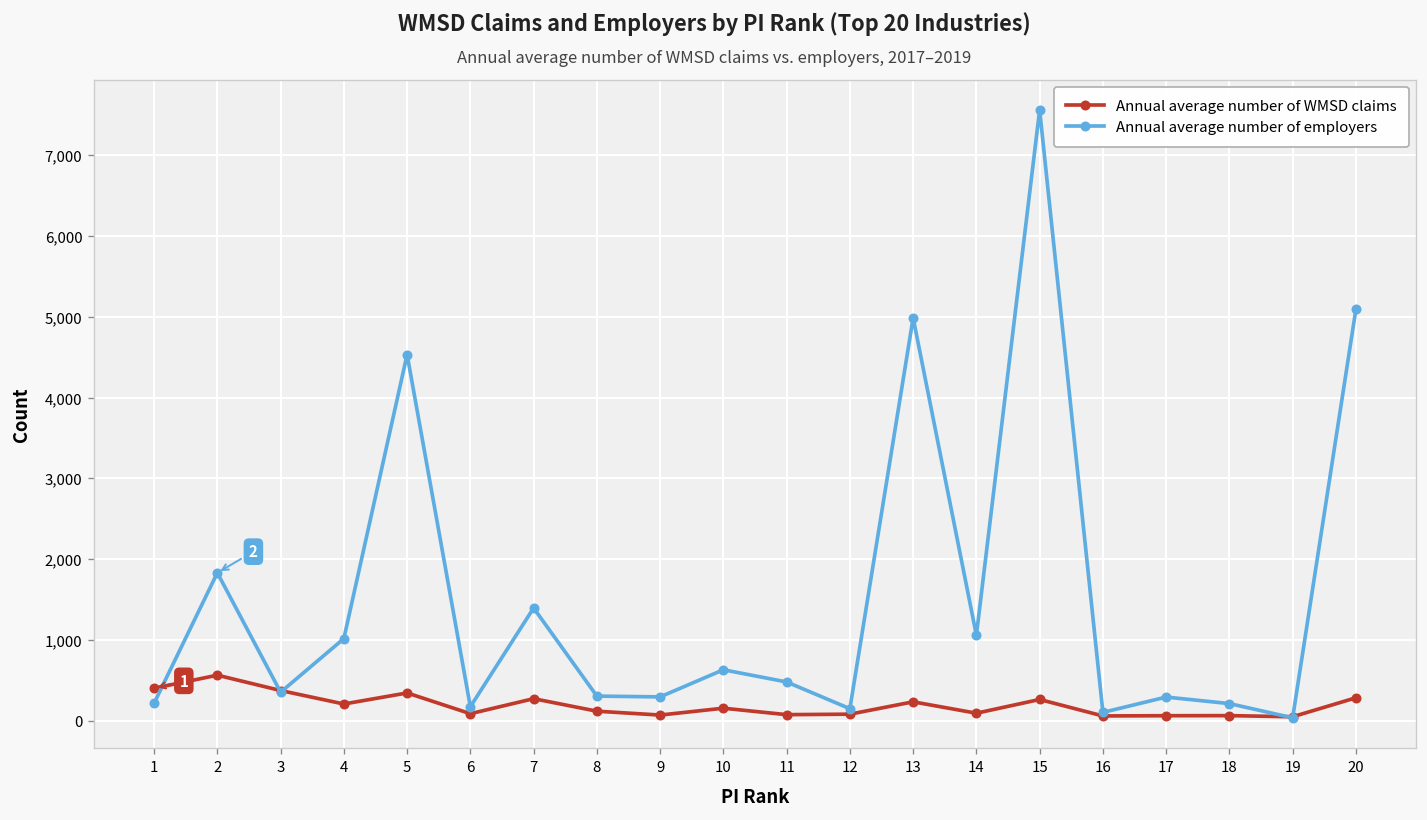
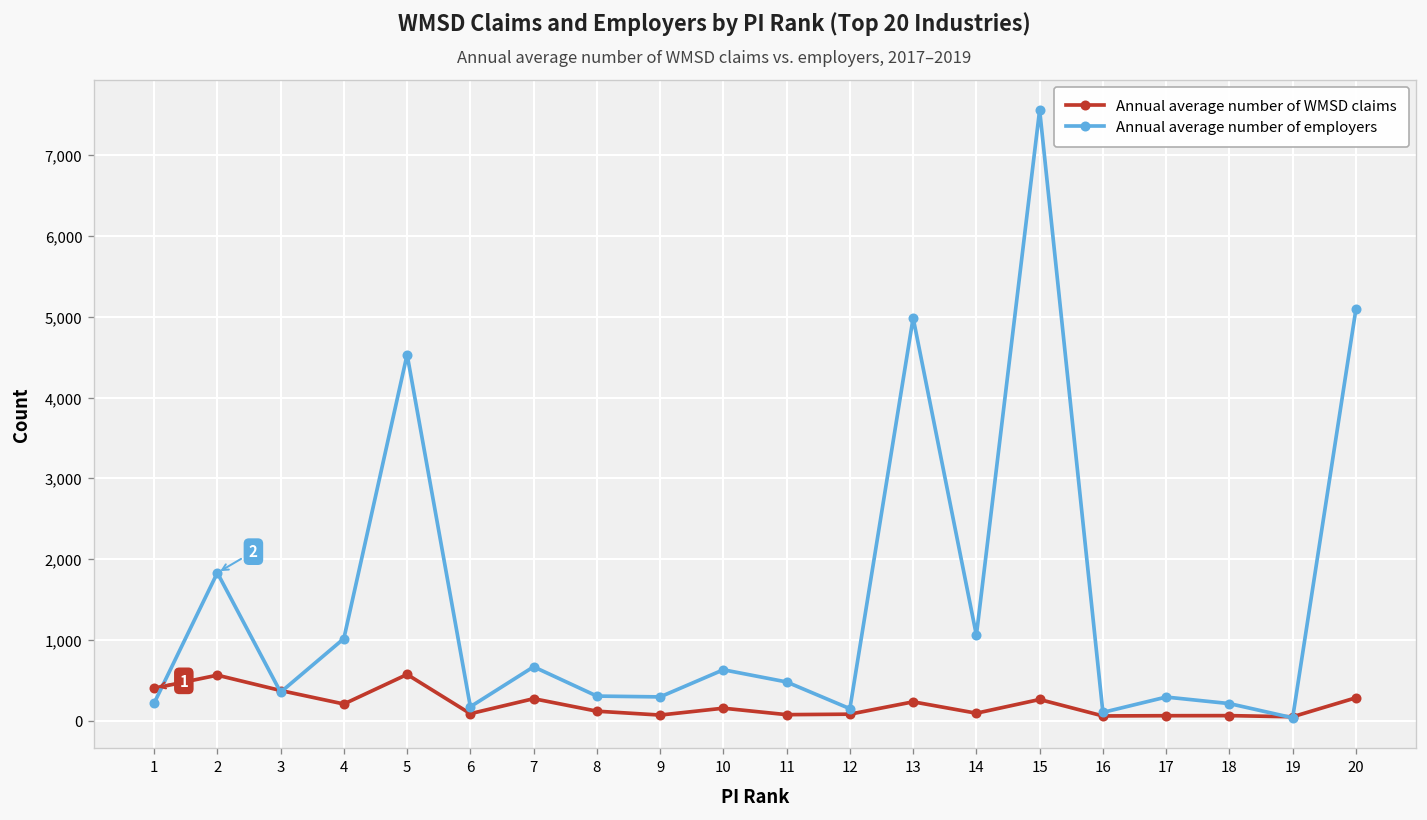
  {
    "Annual average number of WMSD claims": {
      "2": "600",
      "4": "200",
-     "5": "300",
+     "5": "600",
      "6": "100",
      "7": "300",
      "8": "100",
      "9": "100",
      "10": "200",
      "11": "100",
      "12": "100",
      "13": "200",
      "14": "100",
      "15": "300",
      "16": "100",
      "17": "100",
      "18": "100",
      "20": "300"
    },
    "Annual average number of employers": {
      "1": "200",
      "2": "1,800",
      "4": "1,000",
      "5": "4,500",
      "6": "200",
-     "7": "1,400",
+     "7": "700",
      "8": "300",
      "9": "300",
      "10": "600",
      "11": "500",
      "12": "100",
      "13": "5,000",
      "14": "1,100",
      "15": "7,600",
      "16": "100",
      "17": "300",
      "18": "200",
      "20": "5,100"
    }
  }
